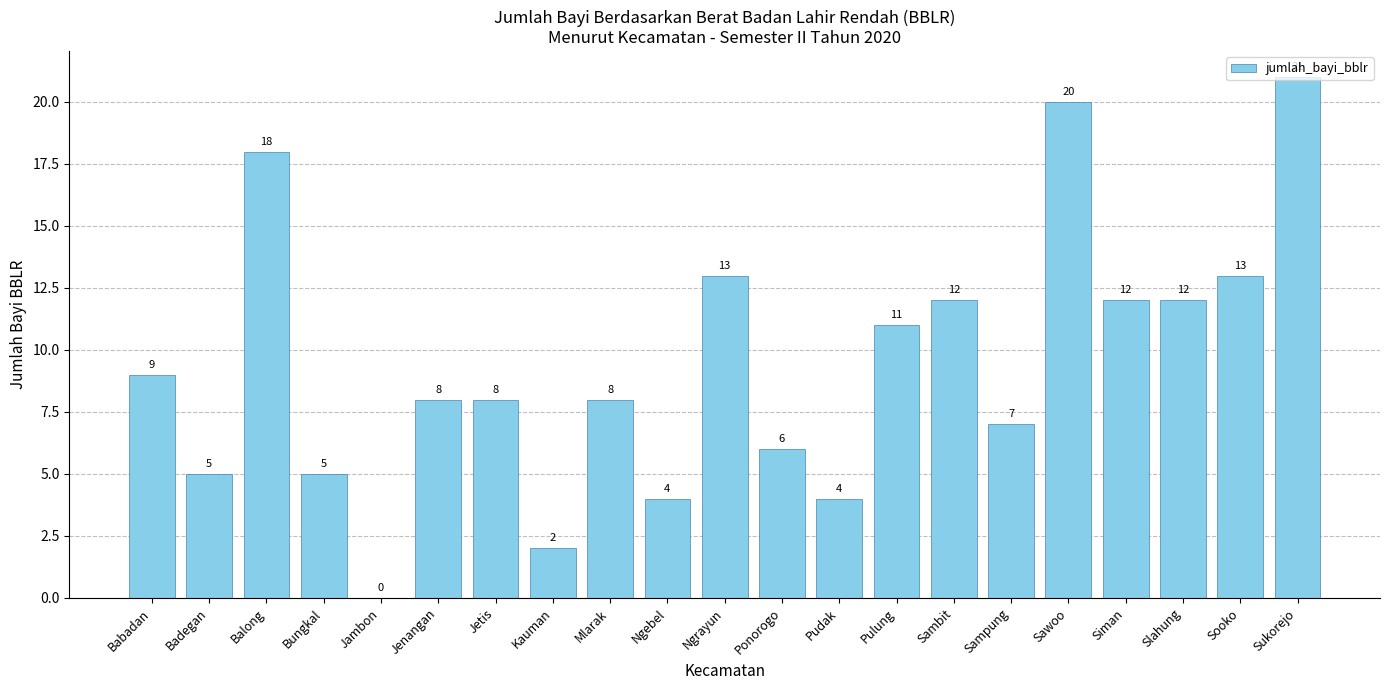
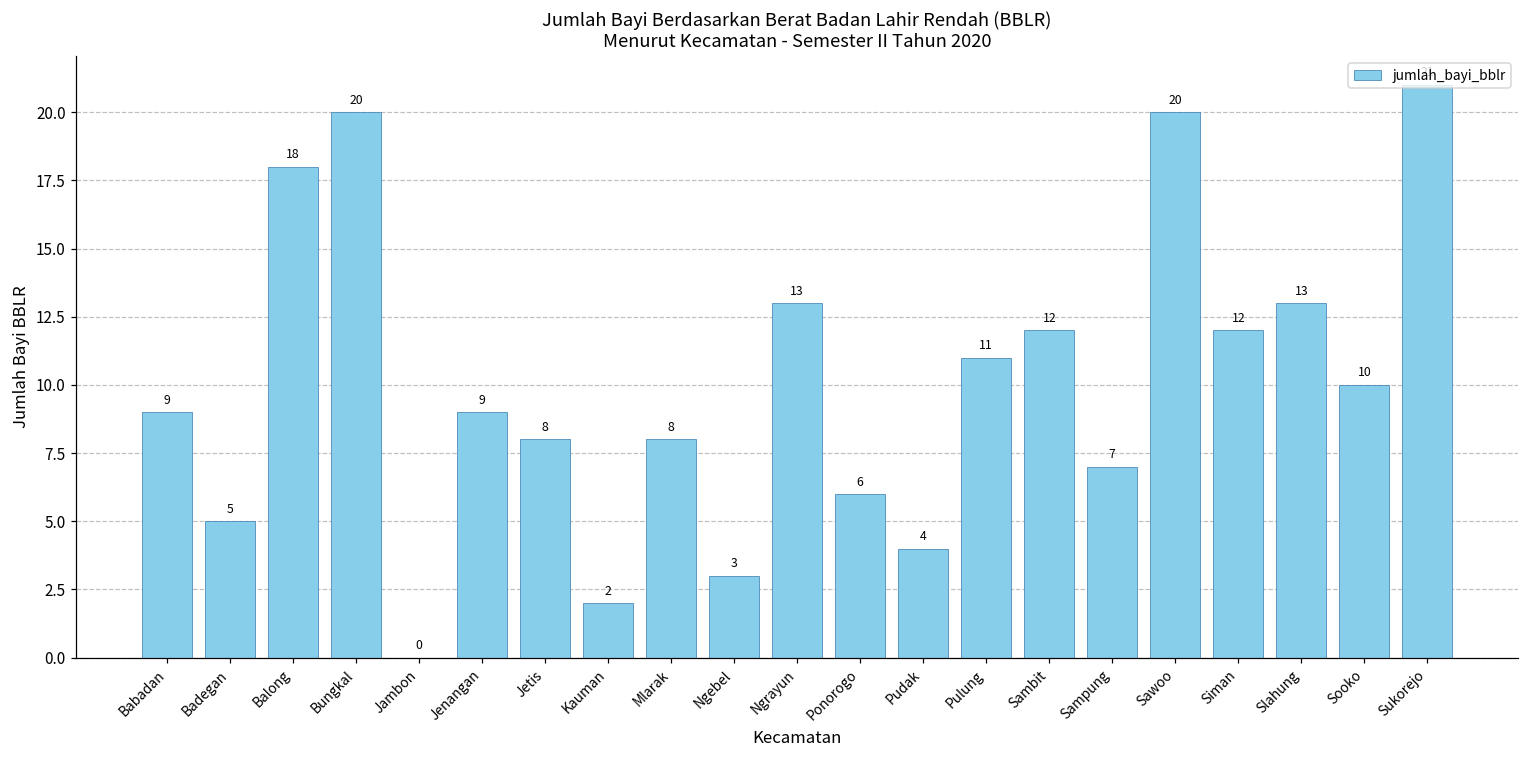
  {
    "Babadan": 9,
    "Badegan": 5,
    "Balong": 18,
-   "Bungkal": 5,
+   "Bungkal": 20,
    "Jambon": 0,
-   "Jenangan": 8,
+   "Jenangan": 9,
    "Jetis": 8,
    "Kauman": 2,
    "Mlarak": 8,
-   "Ngebel": 4,
+   "Ngebel": 3,
    "Ngrayun": 13,
    "Ponorogo": 6,
    "Pudak": 4,
    "Pulung": 11,
    "Sambit": 12,
    "Sampung": 7,
    "Sawoo": 20,
    "Siman": 12,
-   "Slahung": 12,
-   "Sooko": 13
+   "Slahung": 13,
+   "Sooko": 10
  }
